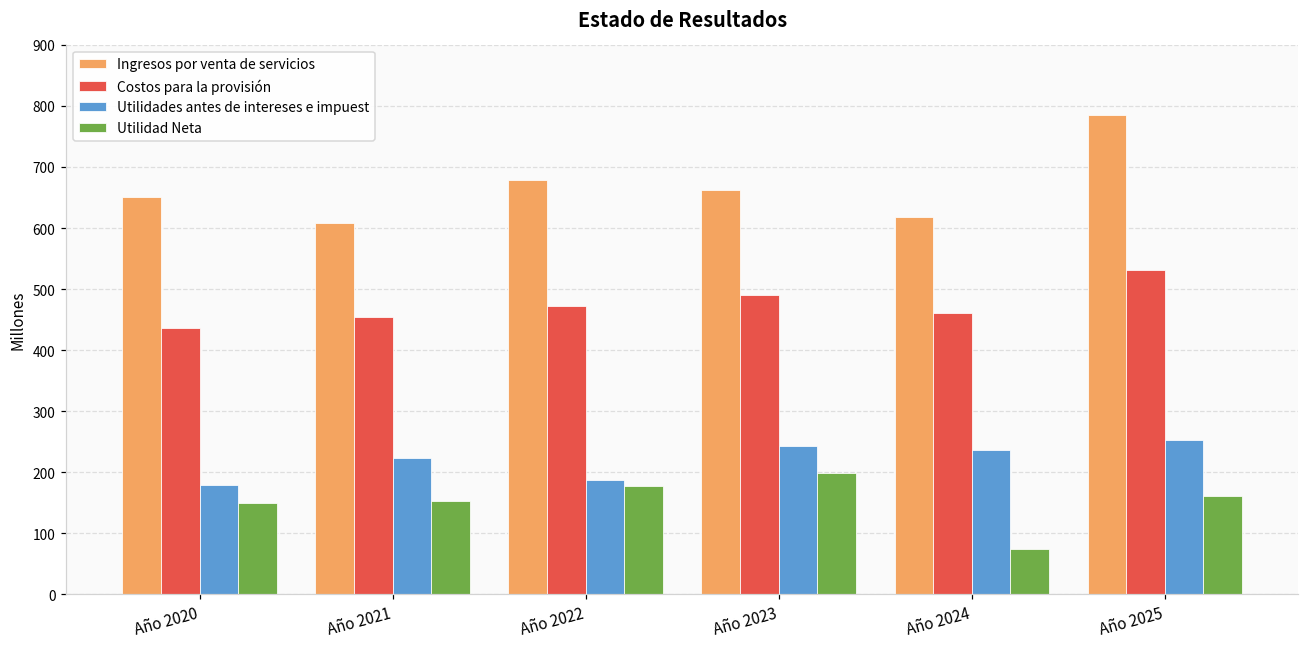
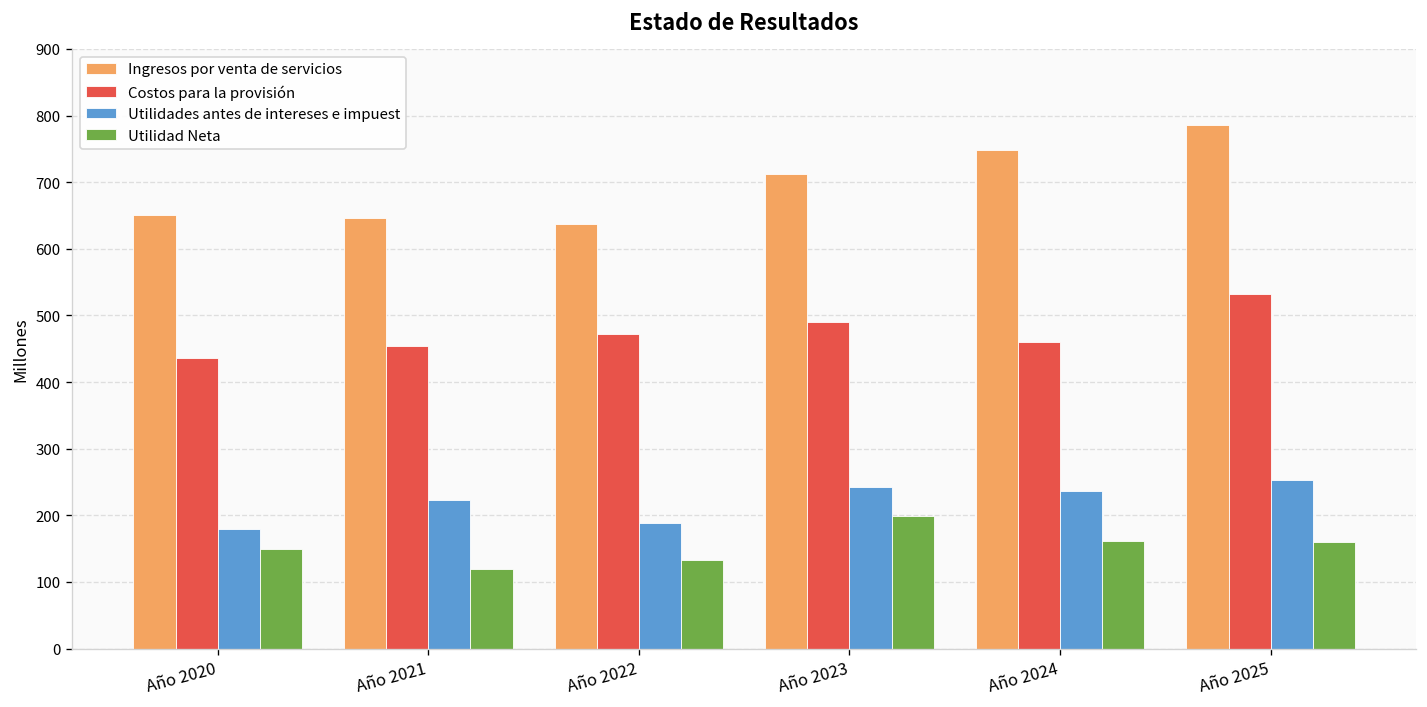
  {
    "Ingresos por venta de servicios": {
      "Año 2020": 650,
-     "Año 2021": 610,
-     "Año 2022": 680,
-     "Año 2023": 660,
-     "Año 2024": 620,
+     "Año 2021": 650,
+     "Año 2022": 640,
+     "Año 2023": 710,
+     "Año 2024": 750,
      "Año 2025": 790
    },
    "Costos para la provisión": {
      "Año 2020": 440,
      "Año 2021": 450,
      "Año 2022": 470,
      "Año 2023": 490,
      "Año 2024": 460,
      "Año 2025": 530
    },
    "Utilidades antes de intereses e impuest": {
      "Año 2020": 180,
      "Año 2021": 220,
      "Año 2022": 190,
      "Año 2023": 240,
      "Año 2024": 240,
      "Año 2025": 250
    },
    "Utilidad Neta": {
      "Año 2020": 150,
-     "Año 2021": 150,
-     "Año 2022": 180,
+     "Año 2021": 120,
+     "Año 2022": 130,
      "Año 2023": 200,
-     "Año 2024": 70,
+     "Año 2024": 160,
      "Año 2025": 160
    }
  }
